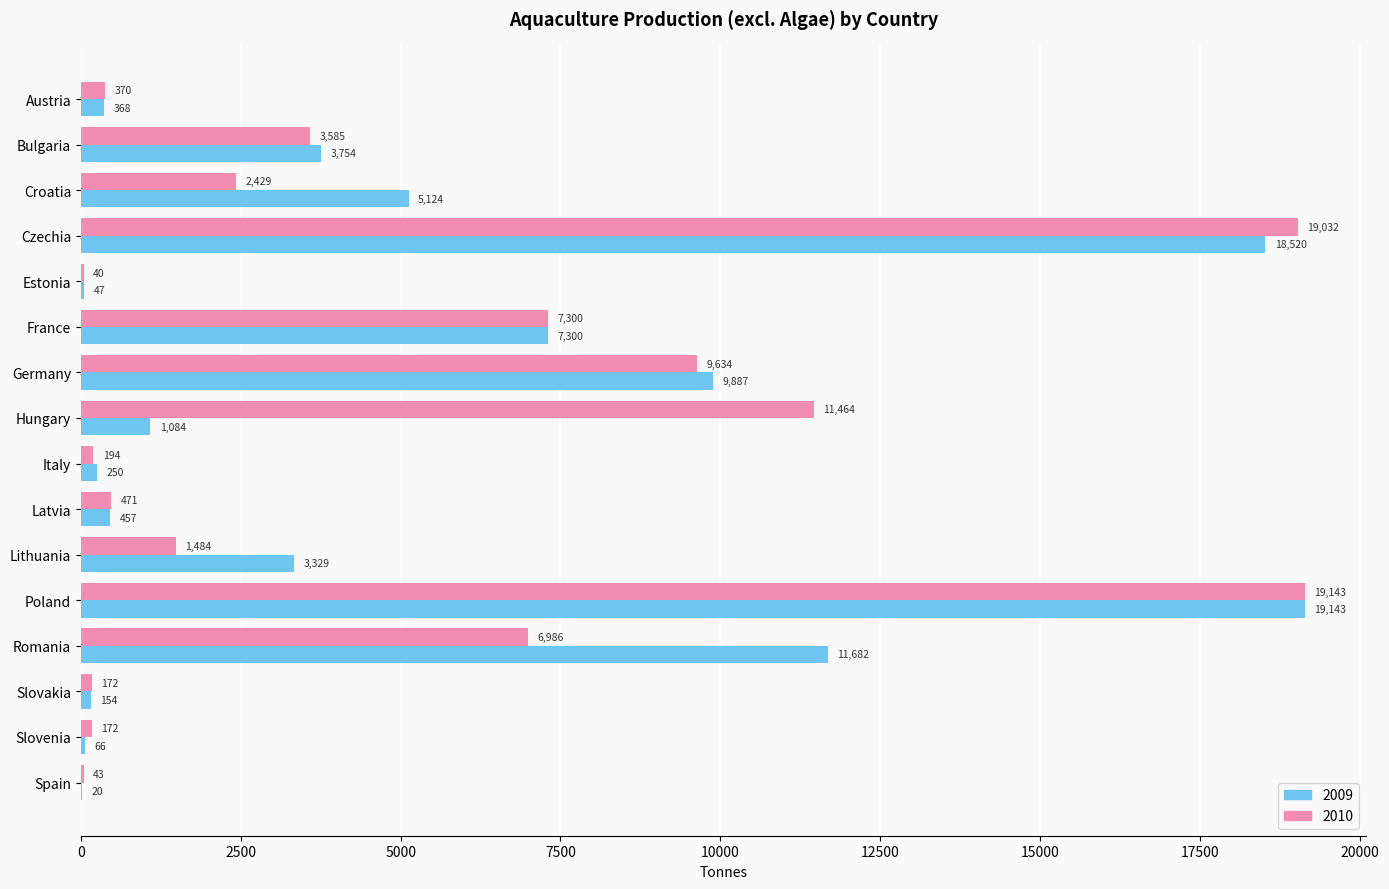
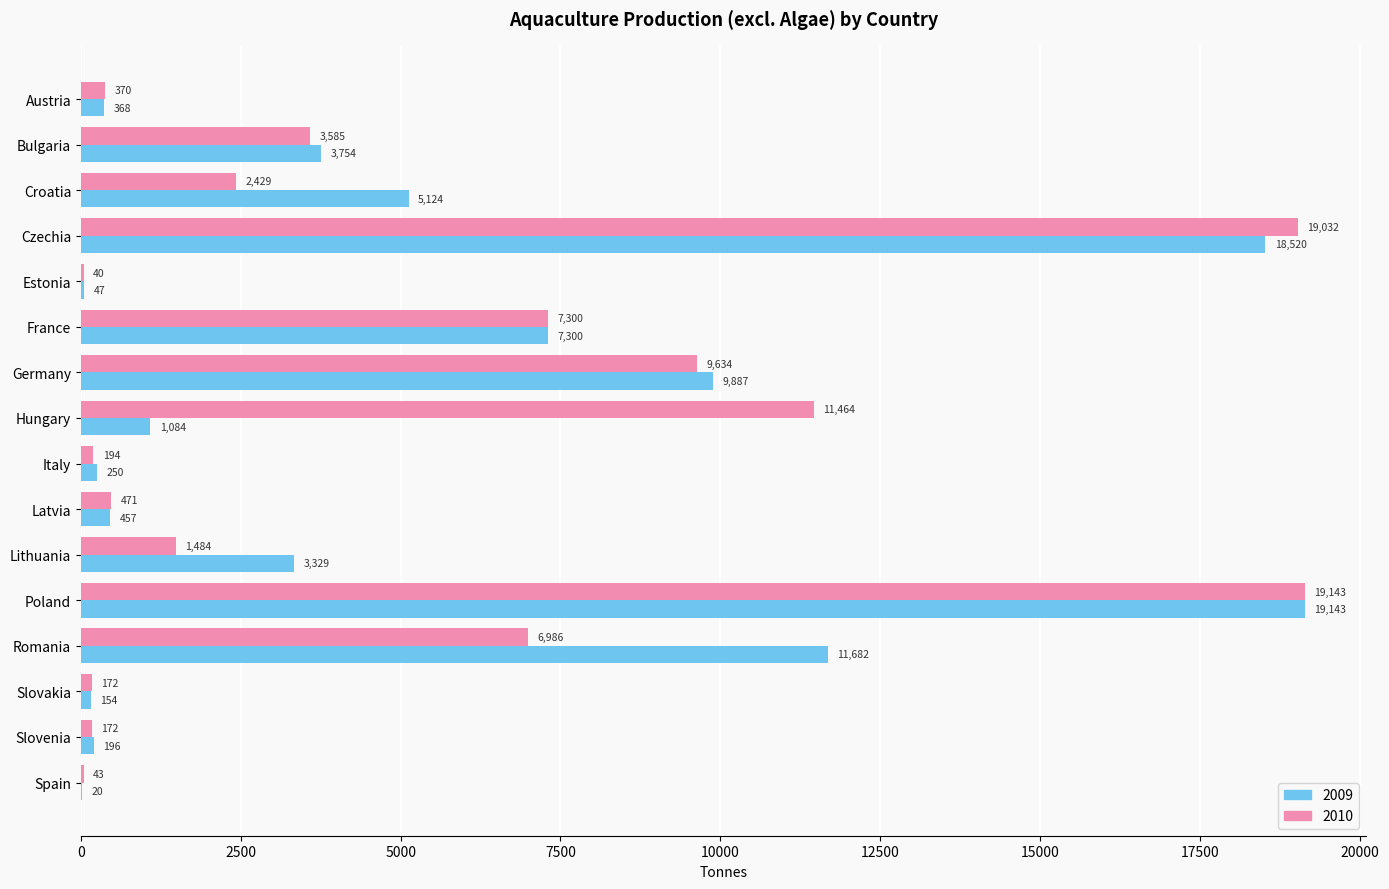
  {
    "2009": {
      "Austria": "368",
      "Bulgaria": "3,754",
      "Croatia": "5,124",
      "Czechia": "18,520",
      "Estonia": "47",
      "France": "7,300",
      "Germany": "9,887",
      "Hungary": "1,084",
      "Italy": "250",
      "Latvia": "457",
      "Lithuania": "3,329",
      "Poland": "19,143",
      "Romania": "11,682",
      "Slovakia": "154",
-     "Slovenia": "66",
+     "Slovenia": "196",
      "Spain": "20"
    },
    "2010": {
      "Austria": "370",
      "Bulgaria": "3,585",
      "Croatia": "2,429",
      "Czechia": "19,032",
      "Estonia": "40",
      "France": "7,300",
      "Germany": "9,634",
      "Hungary": "11,464",
      "Italy": "194",
      "Latvia": "471",
      "Lithuania": "1,484",
      "Poland": "19,143",
      "Romania": "6,986",
      "Slovakia": "172",
      "Slovenia": "172",
      "Spain": "43"
    }
  }
